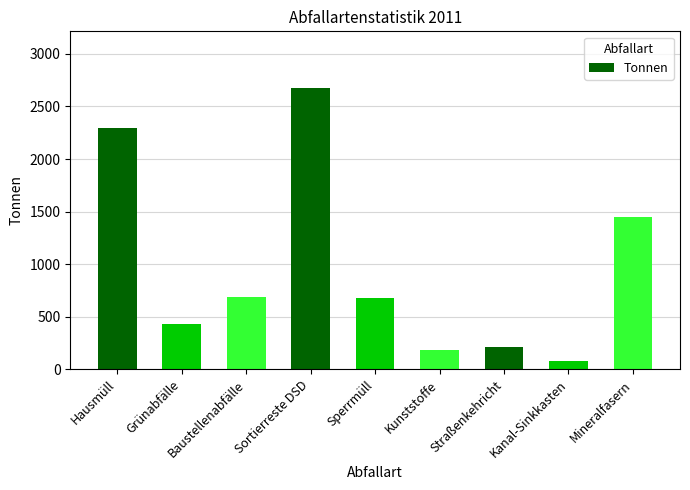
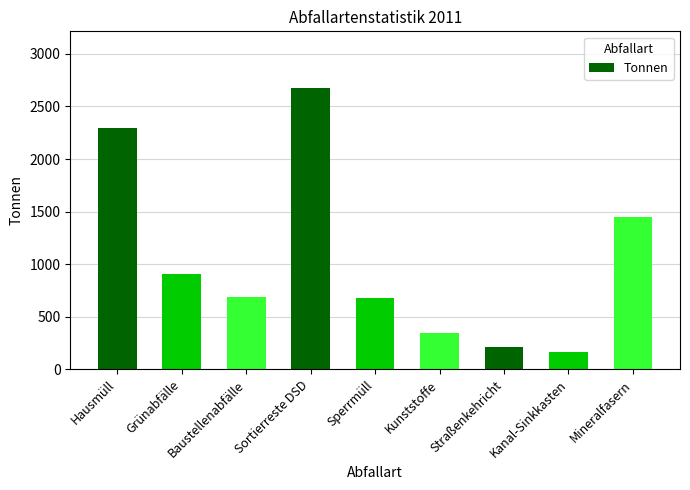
  {
    "Hausmüll": 2300,
-   "Grünabfälle": 440,
+   "Grünabfälle": 910,
    "Baustellenabfälle": 690,
    "Sortierreste DSD": 2680,
    "Sperrmüll": 680,
-   "Kunststoffe": 180,
+   "Kunststoffe": 350,
    "Straßenkehricht": 210,
-   "Kanal-Sinkkasten": 80,
+   "Kanal-Sinkkasten": 170,
    "Mineralfasern": 1450
  }
